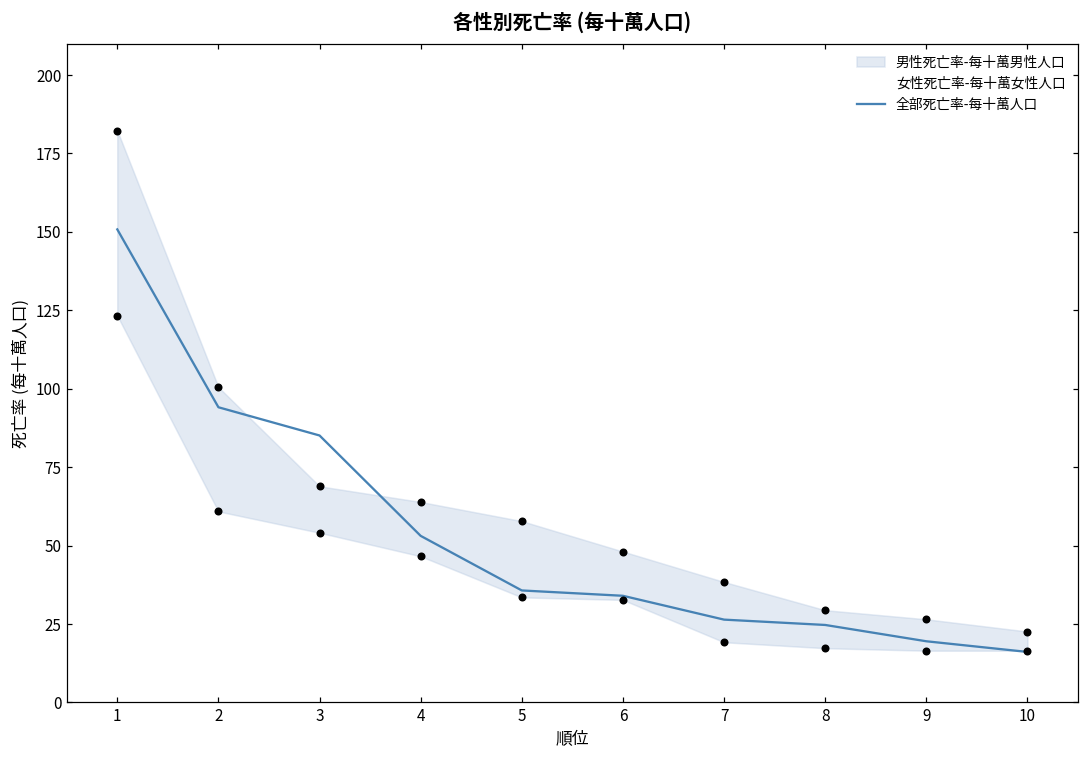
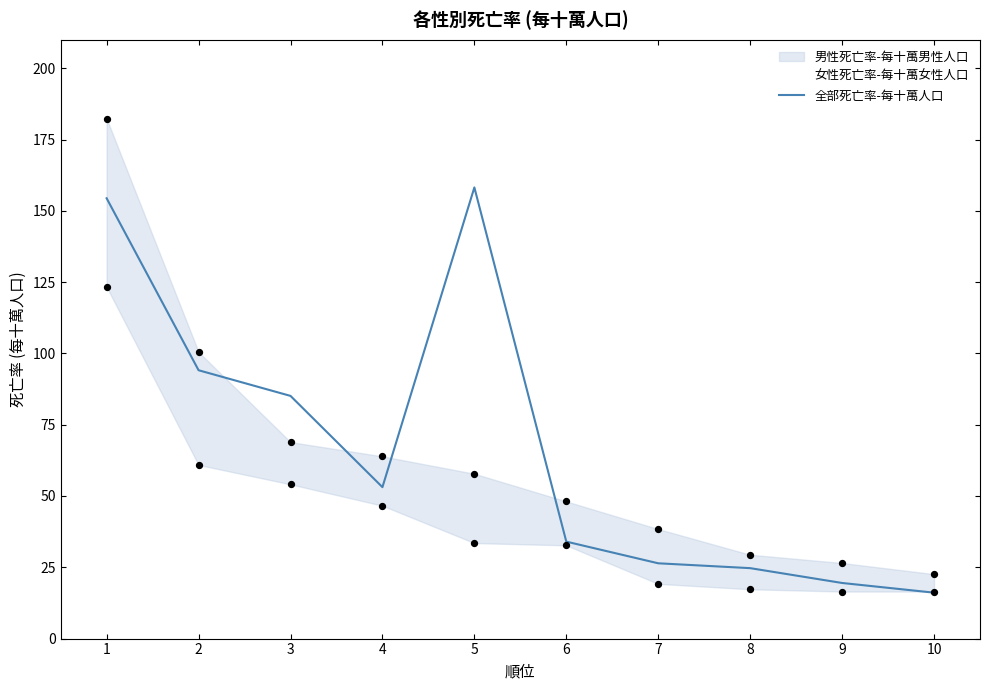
  {
    "全部死亡率-每十萬人口": {
-     "1": 151,
+     "1": 154,
      "2": 94,
      "3": 85,
      "4": 53,
-     "5": 36,
+     "5": 158,
      "6": 34,
      "7": 26,
      "8": 25,
      "9": 20
    }
  }
